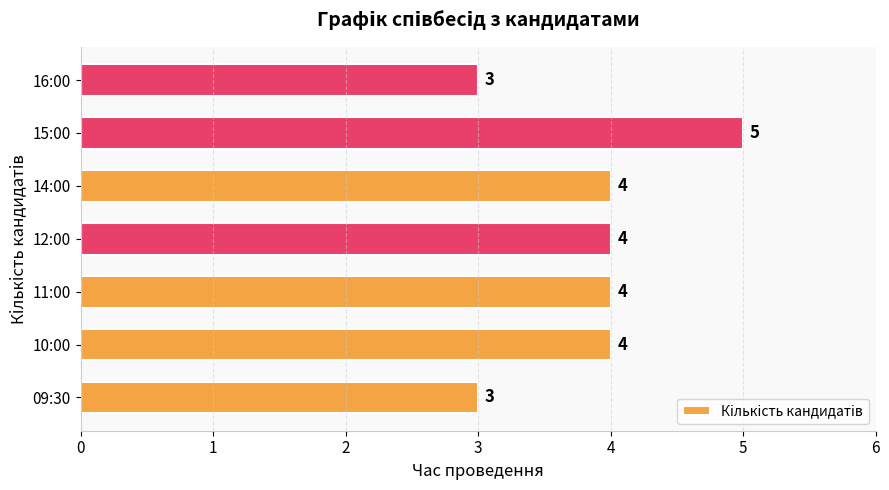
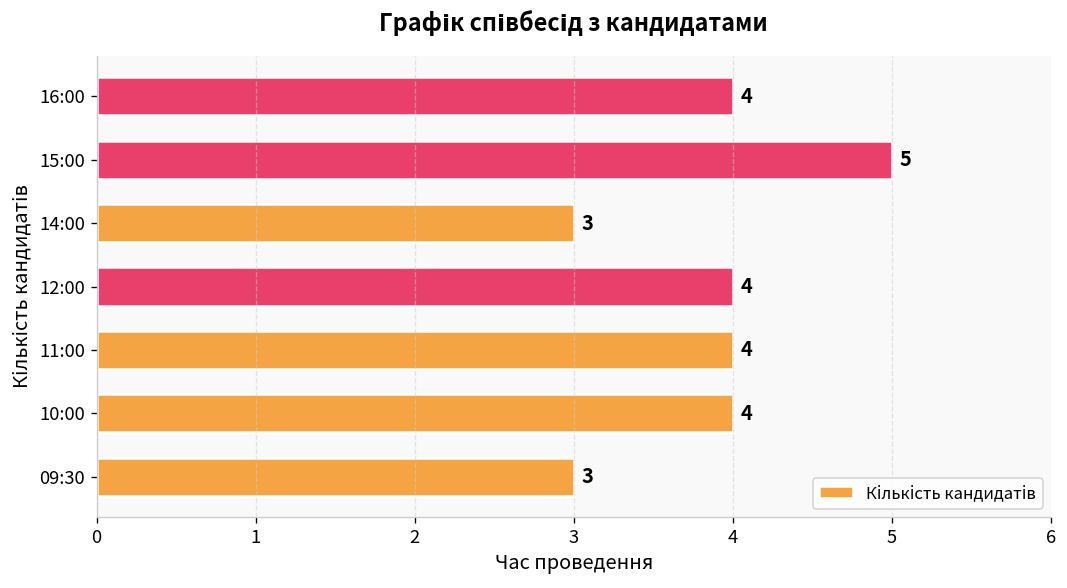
  {
-   "16:00": 3,
+   "16:00": 4,
    "15:00": 5,
-   "14:00": 4,
+   "14:00": 3,
    "12:00": 4,
    "11:00": 4,
    "10:00": 4,
    "09:30": 3
  }
